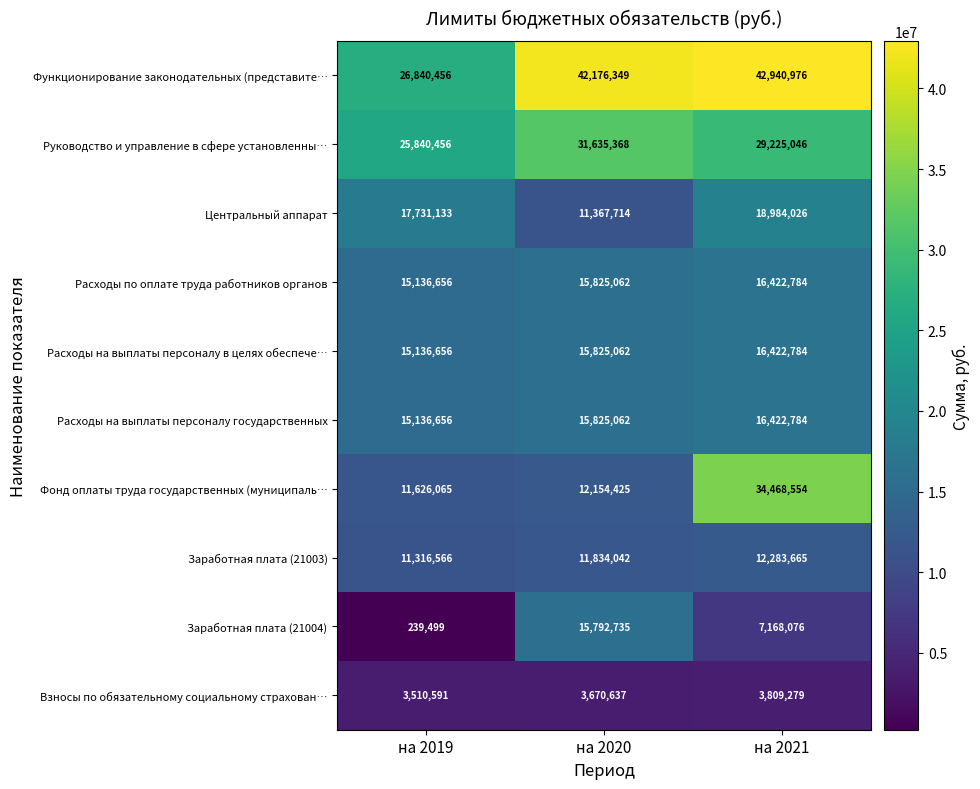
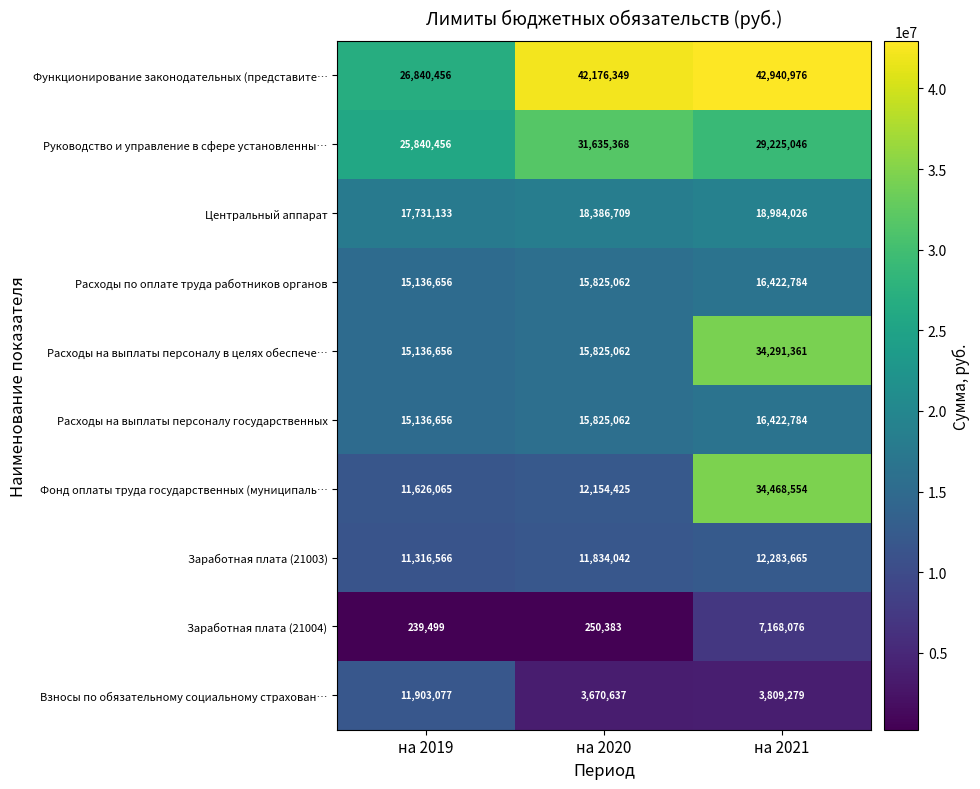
  {
    "Функционирование законодательных (представите…": {
      "на 2019": "26,840,456",
      "на 2020": "42,176,349",
      "на 2021": "42,940,976"
    },
    "Руководство и управление в сфере установленны…": {
      "на 2019": "25,840,456",
      "на 2020": "31,635,368",
      "на 2021": "29,225,046"
    },
    "Центральный аппарат": {
      "на 2019": "17,731,133",
-     "на 2020": "11,367,714",
+     "на 2020": "18,386,709",
      "на 2021": "18,984,026"
    },
    "Расходы по оплате труда работников органов": {
      "на 2019": "15,136,656",
      "на 2020": "15,825,062",
      "на 2021": "16,422,784"
    },
    "Расходы на выплаты персоналу в целях обеспече…": {
      "на 2019": "15,136,656",
      "на 2020": "15,825,062",
-     "на 2021": "16,422,784"
+     "на 2021": "34,291,361"
    },
    "Расходы на выплаты персоналу государственных": {
      "на 2019": "15,136,656",
      "на 2020": "15,825,062",
      "на 2021": "16,422,784"
    },
    "Фонд оплаты труда государственных (муниципаль…": {
      "на 2019": "11,626,065",
      "на 2020": "12,154,425",
      "на 2021": "34,468,554"
    },
    "Заработная плата (21003)": {
      "на 2019": "11,316,566",
      "на 2020": "11,834,042",
      "на 2021": "12,283,665"
    },
    "Заработная плата (21004)": {
      "на 2019": "239,499",
-     "на 2020": "15,792,735",
+     "на 2020": "250,383",
      "на 2021": "7,168,076"
    },
    "Взносы по обязательному социальному страхован…": {
-     "на 2019": "3,510,591",
+     "на 2019": "11,903,077",
      "на 2020": "3,670,637",
      "на 2021": "3,809,279"
    }
  }
